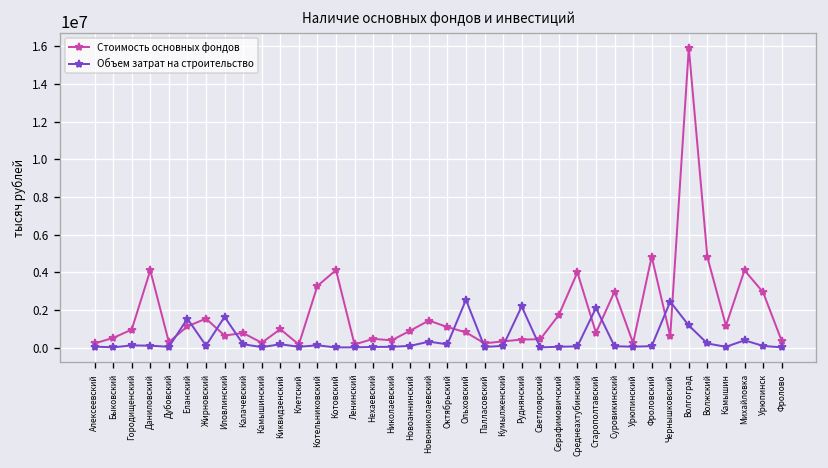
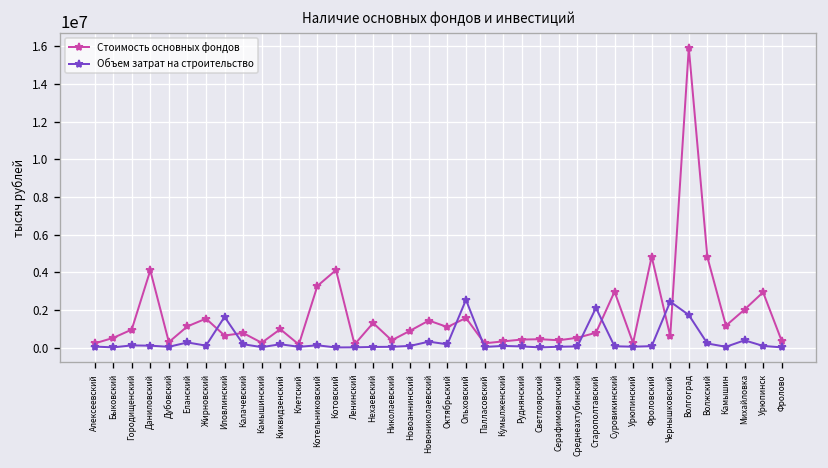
  {
    "Стоимость основных фондов": {
      "Алексеевский": 200000,
      "Быковский": 500000,
      "Городищенский": 1000000,
      "Даниловский": 4100000,
      "Дубовский": 300000,
      "Еланский": 1100000,
      "Жирновский": 1500000,
      "Иловлинский": 700000,
      "Калачевский": 800000,
      "Камышинский": 300000,
      "Киквидзенский": 1000000,
      "Котельниковский": 3300000,
      "Котовский": 4100000,
-     "Нехаевский": 500000,
+     "Нехаевский": 1300000,
      "Николаевский": 400000,
      "Новоаннинский": 900000,
      "Новониколаевский": 1400000,
      "Октябрьский": 1100000,
-     "Ольховский": 800000,
+     "Ольховский": 1600000,
      "Палласовский": 200000,
      "Кумылженский": 300000,
      "Руднянский": 400000,
      "Светлоярский": 500000,
-     "Серафимовичский": 1700000,
-     "Среднеахтубинский": 4000000,
+     "Серафимовичский": 400000,
+     "Среднеахтубинский": 500000,
      "Старополтавский": 800000,
      "Суровикинский": 3000000,
      "Урюпинский": 300000,
      "Фроловский": 4800000,
      "Чернышковский": 600000,
      "Волгоград": 15900000,
      "Волжский": 4800000,
      "Камышин": 1200000,
-     "Михайловка": 4100000,
+     "Михайловка": 2000000,
      "Урюпинск": 2900000,
      "Фролово": 400000
    },
    "Объем затрат на строительство": {
      "Алексеевский": 100000,
      "Быковский": 0,
      "Городищенский": 100000,
      "Даниловский": 100000,
      "Дубовский": 100000,
-     "Еланский": 1500000,
+     "Еланский": 300000,
      "Жирновский": 100000,
      "Иловлинский": 1600000,
      "Калачевский": 200000,
      "Камышинский": 0,
      "Киквидзенский": 200000,
      "Котельниковский": 100000,
      "Котовский": 0,
      "Нехаевский": 0,
      "Николаевский": 100000,
      "Новоаннинский": 100000,
      "Новониколаевский": 300000,
      "Октябрьский": 200000,
      "Ольховский": 2500000,
      "Палласовский": 0,
      "Кумылженский": 100000,
-     "Руднянский": 2200000,
+     "Руднянский": 100000,
      "Светлоярский": 0,
      "Серафимовичский": 100000,
      "Среднеахтубинский": 100000,
      "Старополтавский": 2100000,
      "Суровикинский": 100000,
      "Урюпинский": 100000,
      "Фроловский": 100000,
      "Чернышковский": 2400000,
-     "Волгоград": 1200000,
+     "Волгоград": 1700000,
      "Волжский": 200000,
      "Камышин": 100000,
      "Михайловка": 400000,
      "Урюпинск": 100000,
      "Фролово": 0
    }
  }
